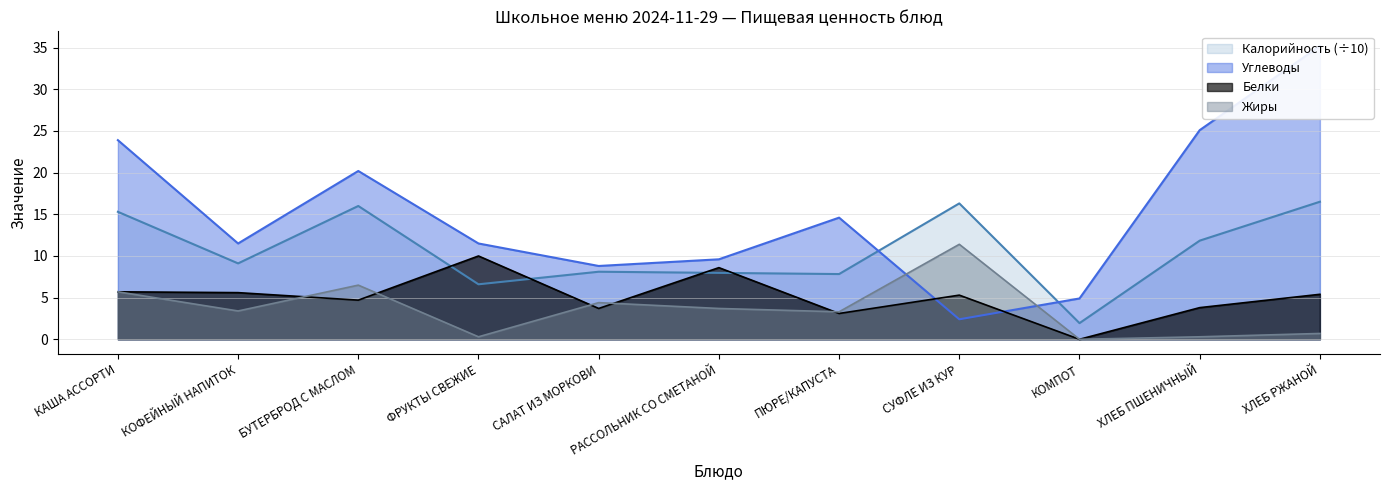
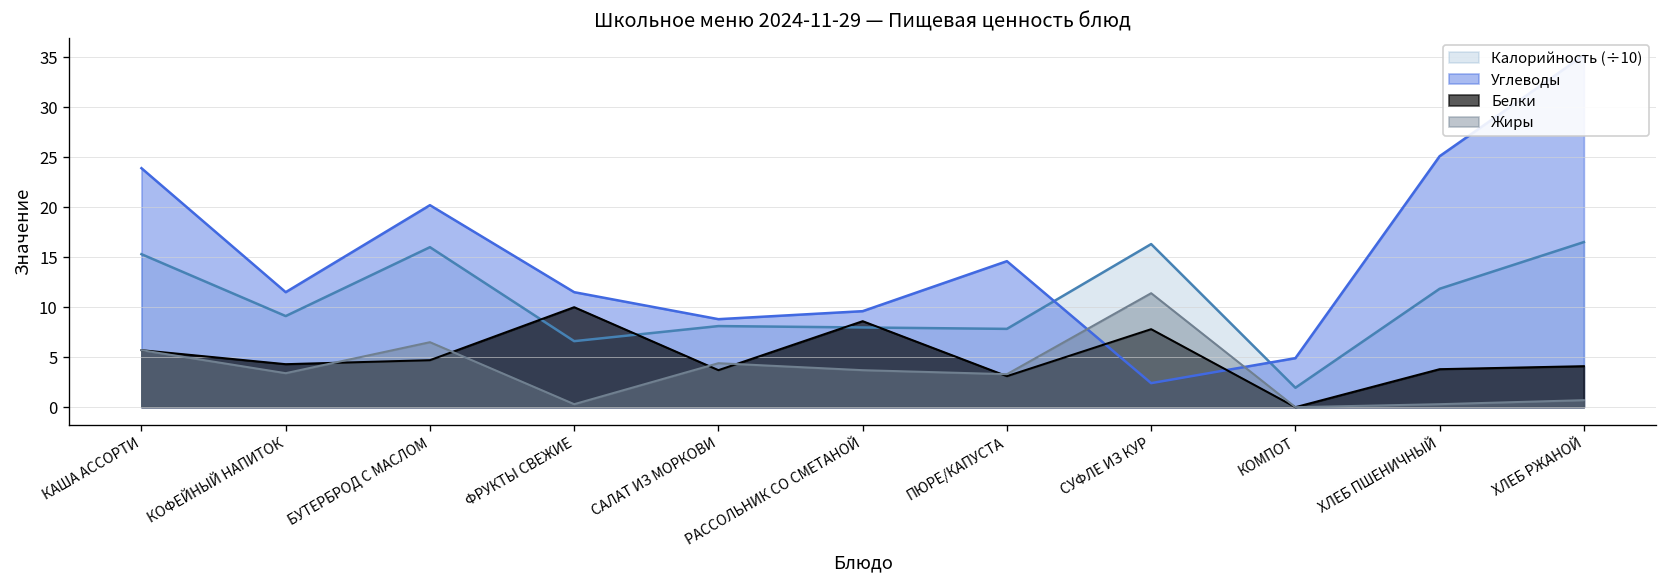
  {
    "Белки": {
-     "КОФЕЙНЫЙ НАПИТОК": 6,
+     "КОФЕЙНЫЙ НАПИТОК": 4,
      "БУТЕРБРОД С МАСЛОМ": 5,
      "ФРУКТЫ СВЕЖИЕ": 10,
      "САЛАТ ИЗ МОРКОВИ": 4,
      "РАССОЛЬНИК СО СМЕТАНОЙ": 9,
-     "СУФЛЕ ИЗ КУР": 5,
+     "СУФЛЕ ИЗ КУР": 8,
      "ХЛЕБ ПШЕНИЧНЫЙ": 4,
-     "ХЛЕБ РЖАНОЙ": 5
+     "ХЛЕБ РЖАНОЙ": 4
    }
  }
